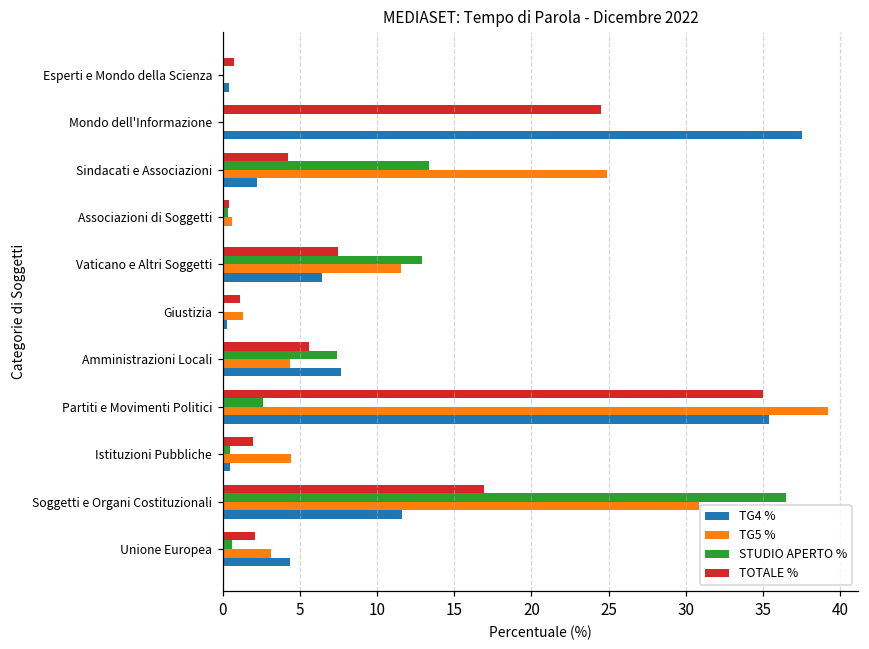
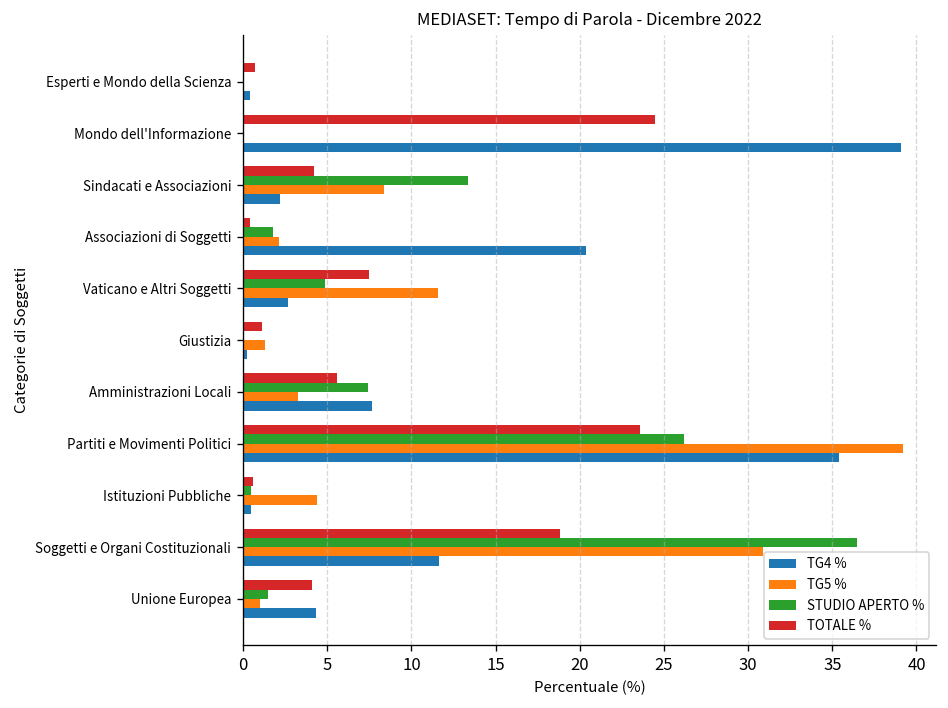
  {
    "TG4 %": {
      "Esperti e Mondo della Scienza": 0.4,
-     "Mondo dell'Informazione": 37.5,
+     "Mondo dell'Informazione": 39.1,
      "Sindacati e Associazioni": 2.2,
-     "Associazioni di Soggetti": 0.1,
-     "Vaticano e Altri Soggetti": 6.5,
+     "Associazioni di Soggetti": 20.4,
+     "Vaticano e Altri Soggetti": 2.7,
      "Giustizia": 0.3,
      "Amministrazioni Locali": 7.7,
      "Partiti e Movimenti Politici": 35.4,
      "Istituzioni Pubbliche": 0.5,
      "Soggetti e Organi Costituzionali": 11.6,
      "Unione Europea": 4.3
    },
    "TG5 %": {
      "Esperti e Mondo della Scienza": 0.0,
      "Mondo dell'Informazione": 0.0,
-     "Sindacati e Associazioni": 24.9,
-     "Associazioni di Soggetti": 0.6,
+     "Sindacati e Associazioni": 8.4,
+     "Associazioni di Soggetti": 2.1,
      "Vaticano e Altri Soggetti": 11.6,
      "Giustizia": 1.3,
-     "Amministrazioni Locali": 4.3,
+     "Amministrazioni Locali": 3.2,
      "Partiti e Movimenti Politici": 39.2,
      "Istituzioni Pubbliche": 4.4,
      "Soggetti e Organi Costituzionali": 30.9,
-     "Unione Europea": 3.1
+     "Unione Europea": 1.0
    },
    "STUDIO APERTO %": {
      "Esperti e Mondo della Scienza": 0.0,
      "Mondo dell'Informazione": 0.0,
      "Sindacati e Associazioni": 13.4,
-     "Associazioni di Soggetti": 0.3,
-     "Vaticano e Altri Soggetti": 12.9,
+     "Associazioni di Soggetti": 1.8,
+     "Vaticano e Altri Soggetti": 4.9,
      "Giustizia": 0.0,
      "Amministrazioni Locali": 7.4,
-     "Partiti e Movimenti Politici": 2.6,
+     "Partiti e Movimenti Politici": 26.2,
      "Istituzioni Pubbliche": 0.5,
      "Soggetti e Organi Costituzionali": 36.5,
-     "Unione Europea": 0.6
+     "Unione Europea": 1.5
    },
    "TOTALE %": {
      "Esperti e Mondo della Scienza": 0.7,
      "Mondo dell'Informazione": 24.5,
      "Sindacati e Associazioni": 4.2,
      "Associazioni di Soggetti": 0.4,
      "Vaticano e Altri Soggetti": 7.5,
      "Giustizia": 1.1,
      "Amministrazioni Locali": 5.6,
-     "Partiti e Movimenti Politici": 35.0,
-     "Istituzioni Pubbliche": 2.0,
-     "Soggetti e Organi Costituzionali": 16.9,
-     "Unione Europea": 2.1
+     "Partiti e Movimenti Politici": 23.6,
+     "Istituzioni Pubbliche": 0.6,
+     "Soggetti e Organi Costituzionali": 18.8,
+     "Unione Europea": 4.1
    }
  }
